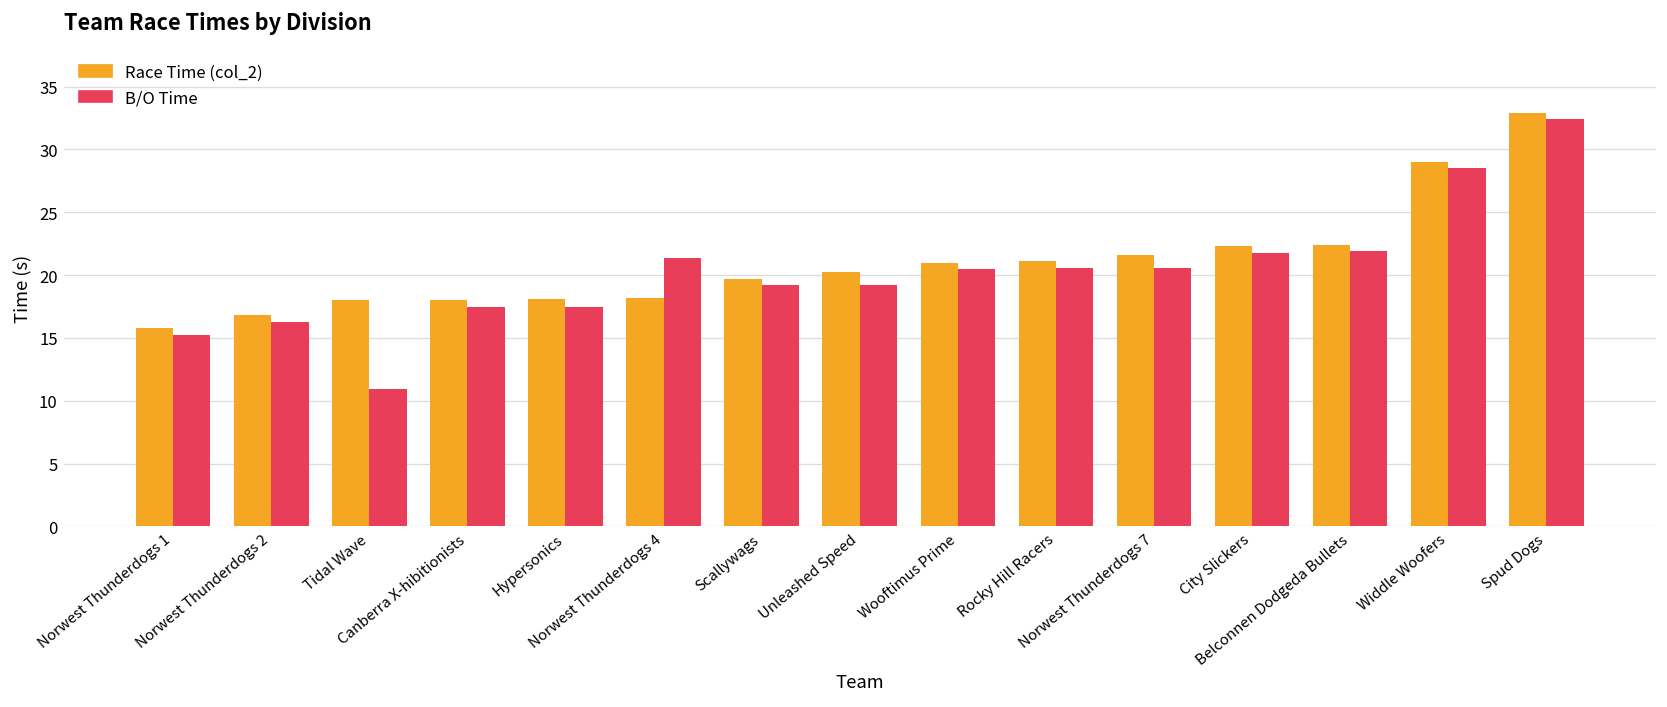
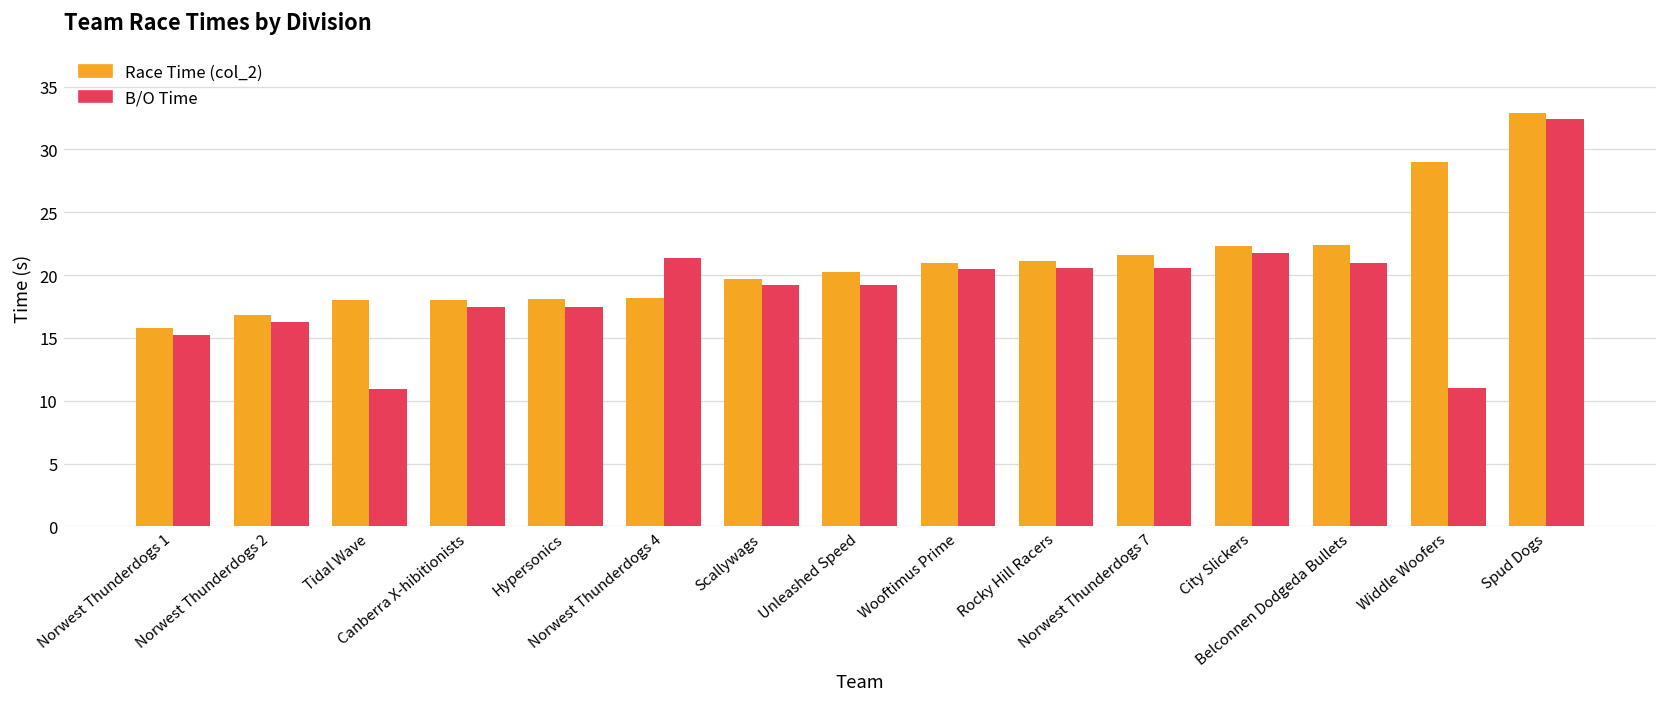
  {
    "B/O Time": {
      "Norwest Thunderdogs 1": 15.2,
      "Norwest Thunderdogs 2": 16.3,
      "Tidal Wave": 10.9,
      "Canberra X-hibitionists": 17.5,
      "Hypersonics": 17.5,
      "Norwest Thunderdogs 4": 21.4,
      "Scallywags": 19.2,
      "Unleashed Speed": 19.2,
      "Wooftimus Prime": 20.5,
      "Rocky Hill Racers": 20.6,
      "Norwest Thunderdogs 7": 20.6,
      "City Slickers": 21.8,
-     "Belconnen Dodgeda Bullets": 21.9,
-     "Widdle Woofers": 28.5,
+     "Belconnen Dodgeda Bullets": 21.0,
+     "Widdle Woofers": 11.0,
      "Spud Dogs": 32.4
    }
  }
